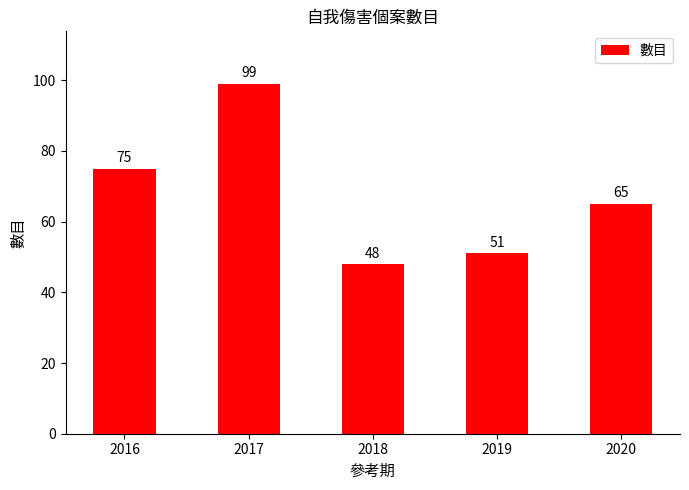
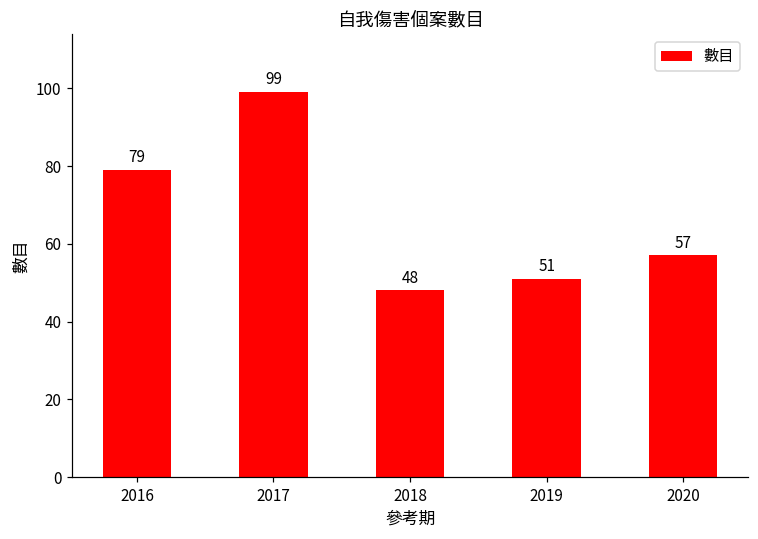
  {
-   "2016": 75,
+   "2016": 79,
    "2017": 99,
    "2018": 48,
    "2019": 51,
-   "2020": 65
+   "2020": 57
  }
